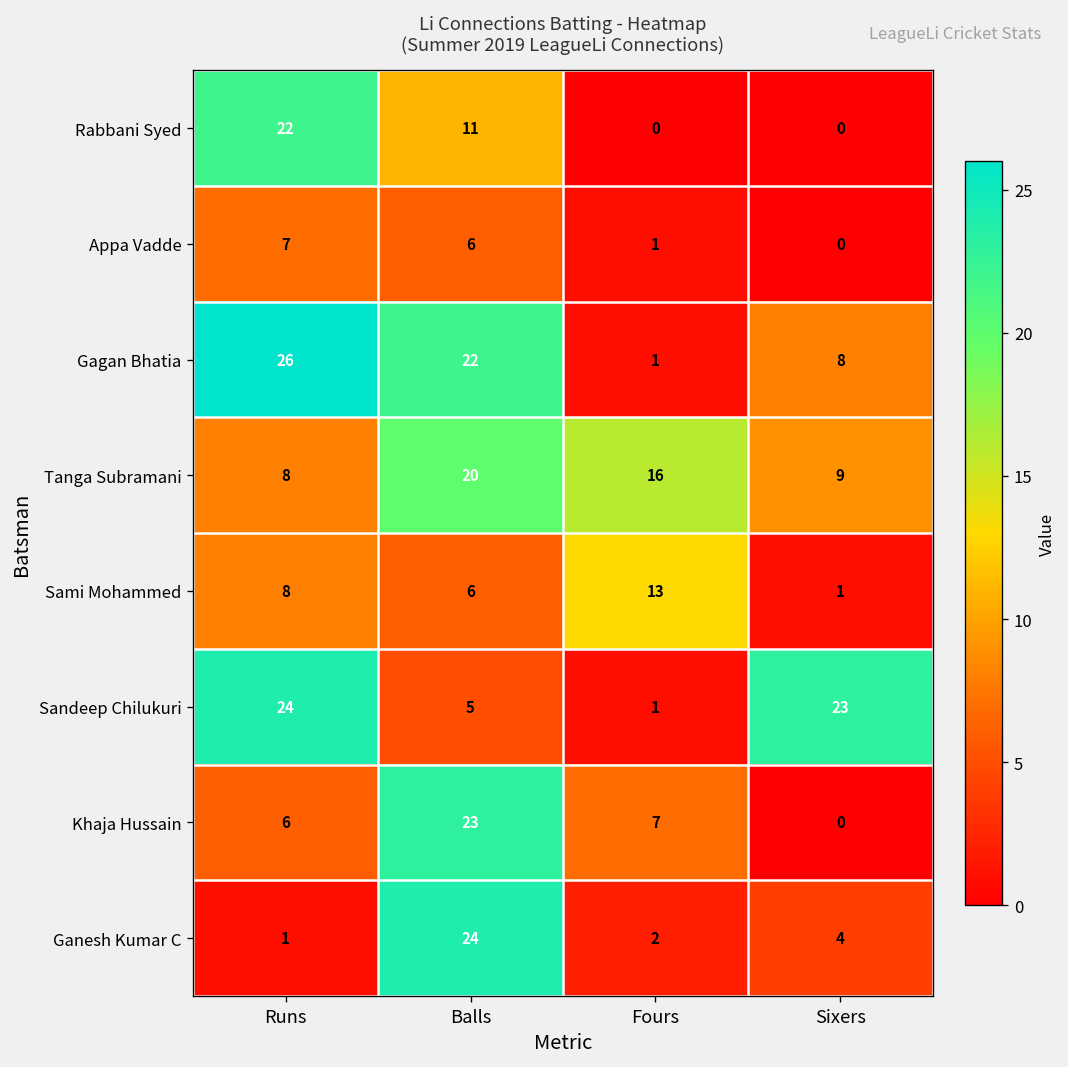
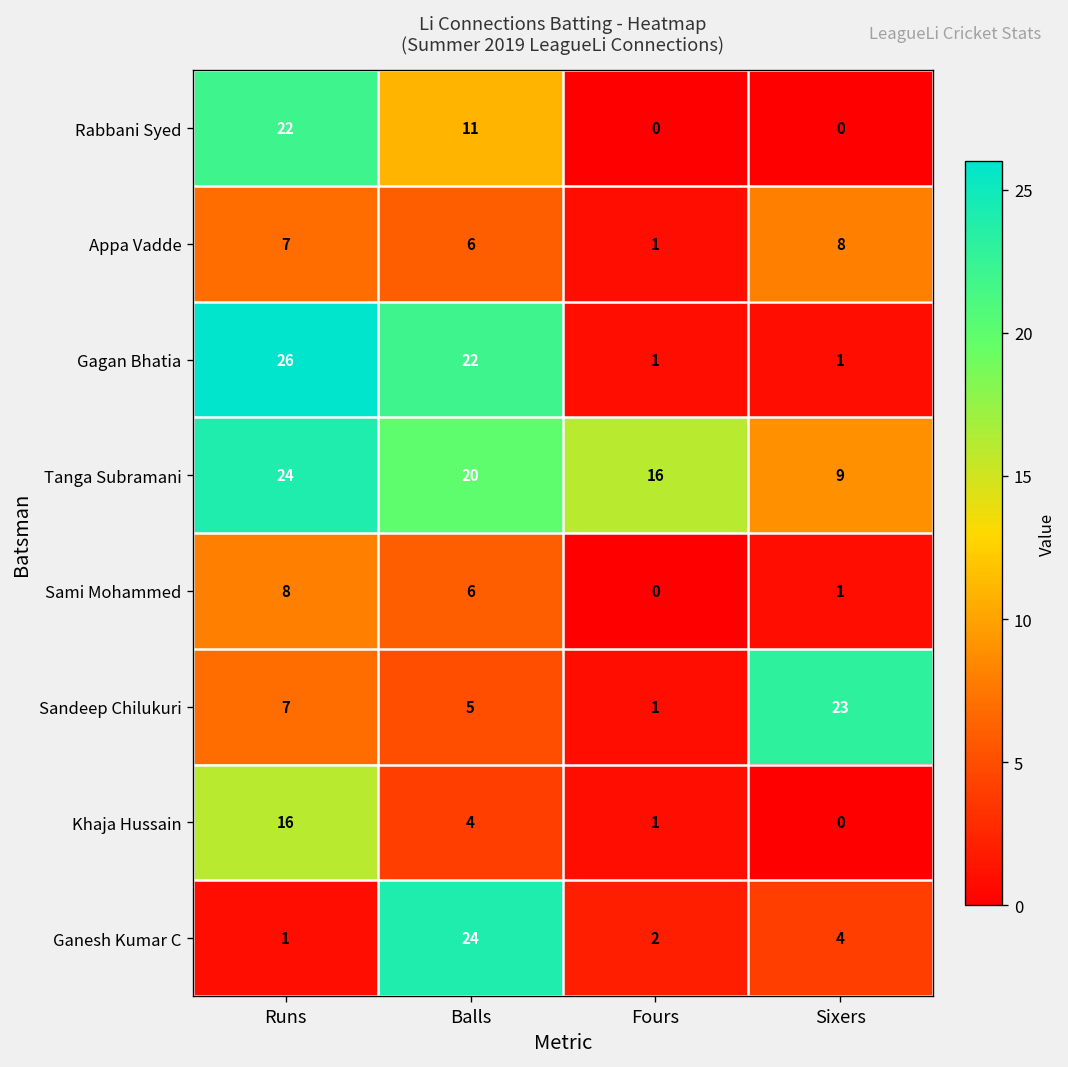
  {
    "Rabbani Syed": {
      "Runs": 22,
      "Balls": 11,
      "Fours": 0,
      "Sixers": 0
    },
    "Appa Vadde": {
      "Runs": 7,
      "Balls": 6,
      "Fours": 1,
-     "Sixers": 0
+     "Sixers": 8
    },
    "Gagan Bhatia": {
      "Runs": 26,
      "Balls": 22,
      "Fours": 1,
-     "Sixers": 8
+     "Sixers": 1
    },
    "Tanga Subramani": {
-     "Runs": 8,
+     "Runs": 24,
      "Balls": 20,
      "Fours": 16,
      "Sixers": 9
    },
    "Sami Mohammed": {
      "Runs": 8,
      "Balls": 6,
-     "Fours": 13,
+     "Fours": 0,
      "Sixers": 1
    },
    "Sandeep Chilukuri": {
-     "Runs": 24,
+     "Runs": 7,
      "Balls": 5,
      "Fours": 1,
      "Sixers": 23
    },
    "Khaja Hussain": {
-     "Runs": 6,
-     "Balls": 23,
-     "Fours": 7,
+     "Runs": 16,
+     "Balls": 4,
+     "Fours": 1,
      "Sixers": 0
    },
    "Ganesh Kumar C": {
      "Runs": 1,
      "Balls": 24,
      "Fours": 2,
      "Sixers": 4
    }
  }
